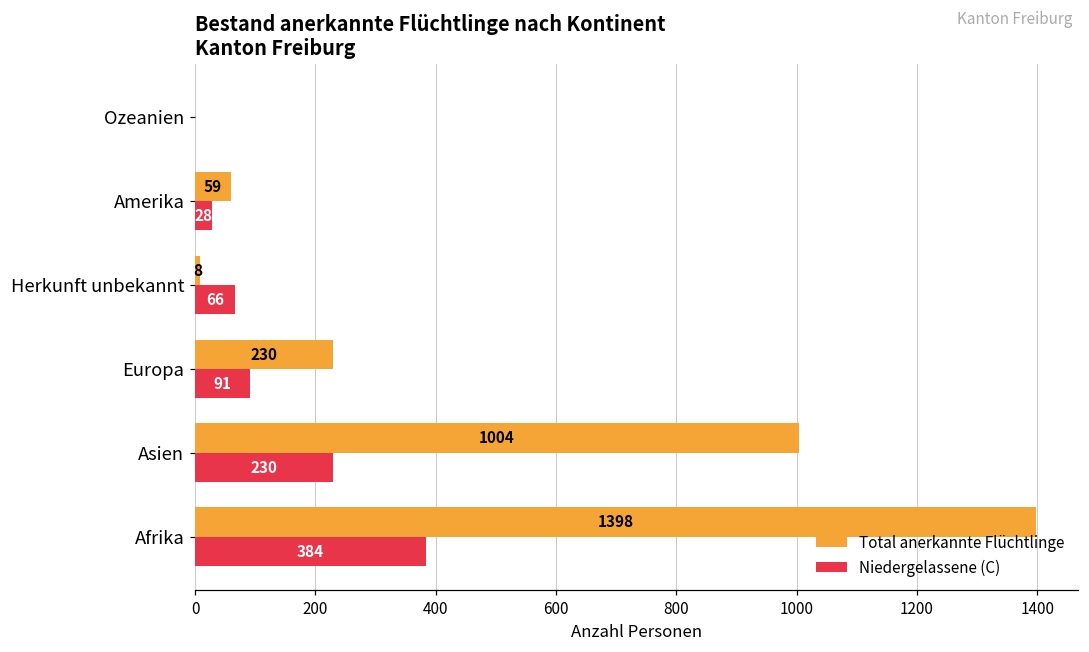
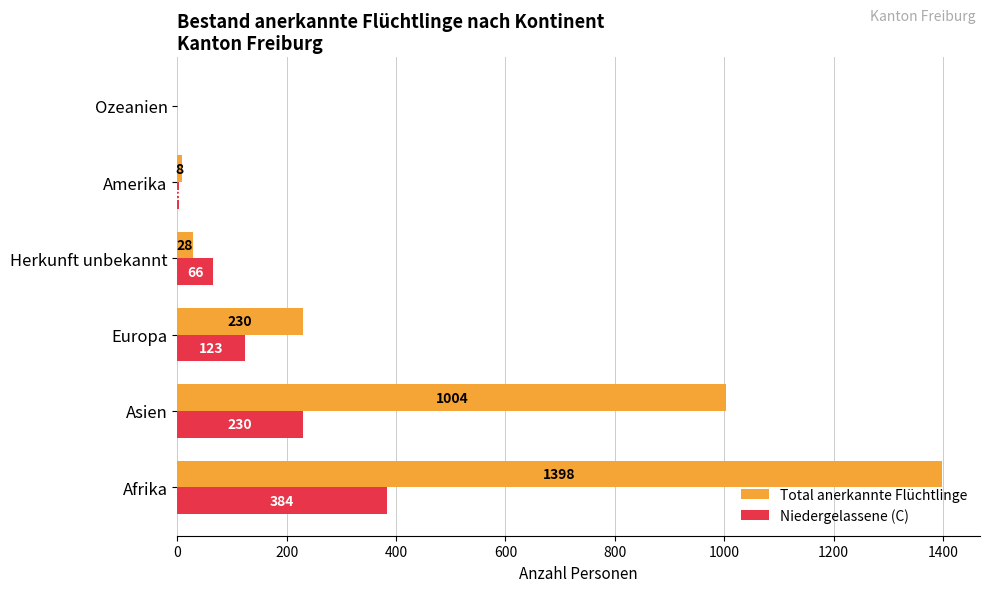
  {
    "Total anerkannte Flüchtlinge": {
-     "Amerika": 59,
-     "Herkunft unbekannt": 8,
+     "Amerika": 8,
+     "Herkunft unbekannt": 28,
      "Europa": 230,
      "Asien": 1004,
      "Afrika": 1398
    },
    "Niedergelassene (C)": {
-     "Amerika": 30,
+     "Amerika": 0,
      "Herkunft unbekannt": 66,
-     "Europa": 91,
+     "Europa": 123,
      "Asien": 230,
      "Afrika": 384
    }
  }
